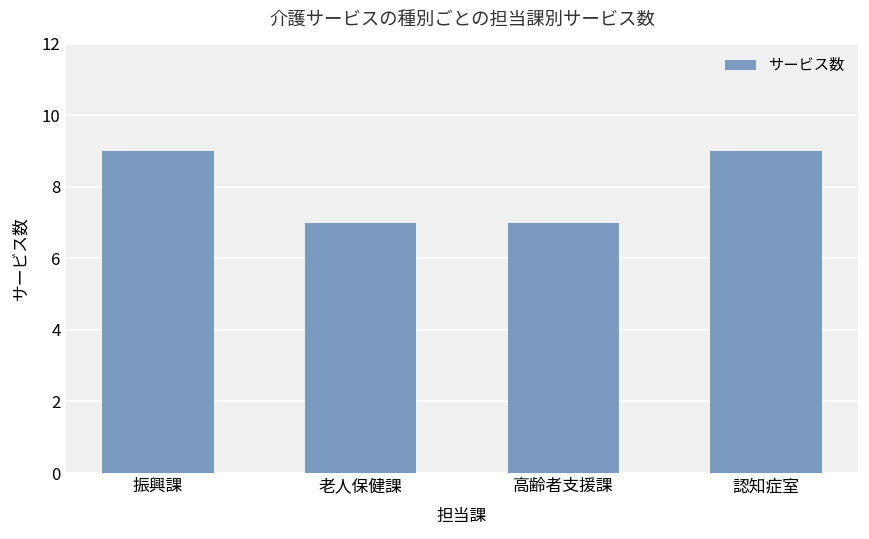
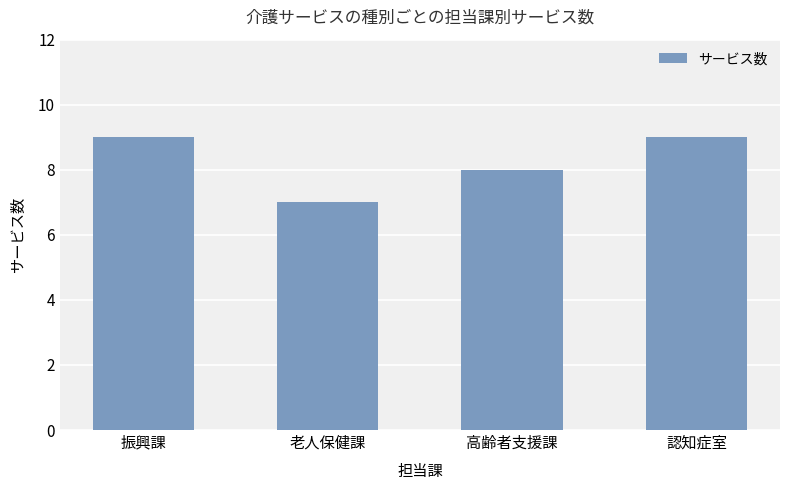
  {
    "振興課": 9,
    "老人保健課": 7,
-   "高齢者支援課": 7,
+   "高齢者支援課": 8,
    "認知症室": 9
  }
